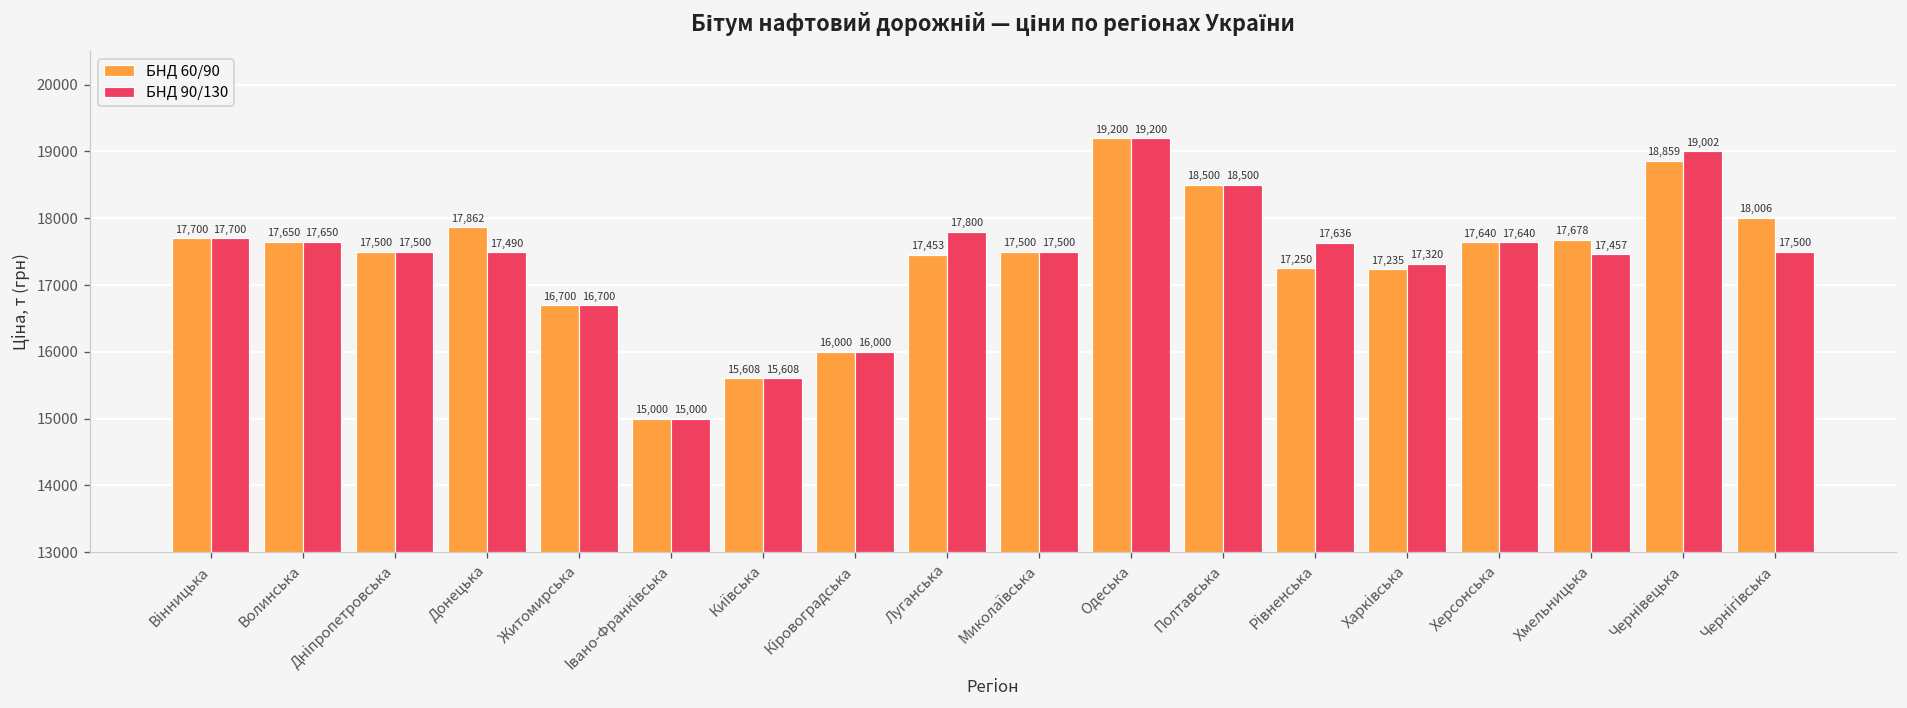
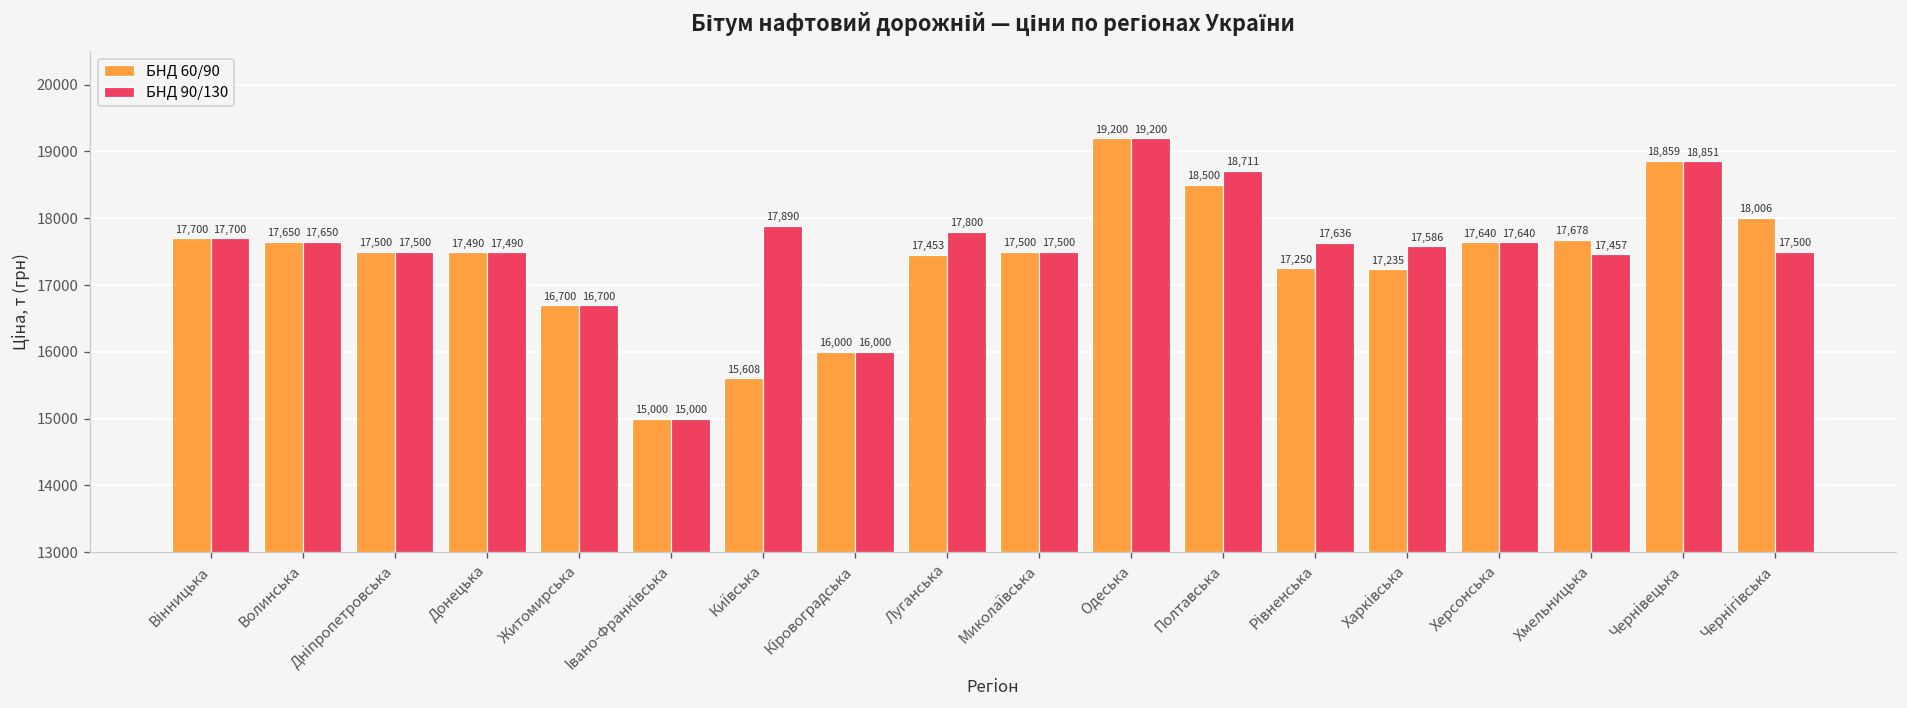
  {
    "БНД 60/90": {
      "Вінницька": "17,700",
      "Волинська": "17,650",
      "Дніпропетровська": "17,500",
-     "Донецька": "17,862",
+     "Донецька": "17,490",
      "Житомирська": "16,700",
      "Івано-Франківська": "15,000",
      "Київська": "15,608",
      "Кіровоградська": "16,000",
      "Луганська": "17,453",
      "Миколаївська": "17,500",
      "Одеська": "19,200",
      "Полтавська": "18,500",
      "Рівненська": "17,250",
      "Харківська": "17,235",
      "Херсонська": "17,640",
      "Хмельницька": "17,678",
      "Чернівецька": "18,859",
      "Чернігівська": "18,006"
    },
    "БНД 90/130": {
      "Вінницька": "17,700",
      "Волинська": "17,650",
      "Дніпропетровська": "17,500",
      "Донецька": "17,490",
      "Житомирська": "16,700",
      "Івано-Франківська": "15,000",
-     "Київська": "15,608",
+     "Київська": "17,890",
      "Кіровоградська": "16,000",
      "Луганська": "17,800",
      "Миколаївська": "17,500",
      "Одеська": "19,200",
-     "Полтавська": "18,500",
+     "Полтавська": "18,711",
      "Рівненська": "17,636",
-     "Харківська": "17,320",
+     "Харківська": "17,586",
      "Херсонська": "17,640",
      "Хмельницька": "17,457",
-     "Чернівецька": "19,002",
+     "Чернівецька": "18,851",
      "Чернігівська": "17,500"
    }
  }
